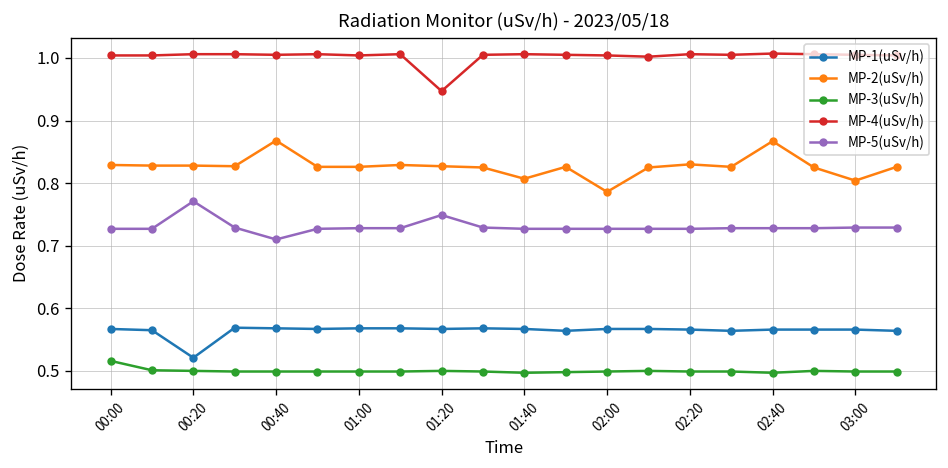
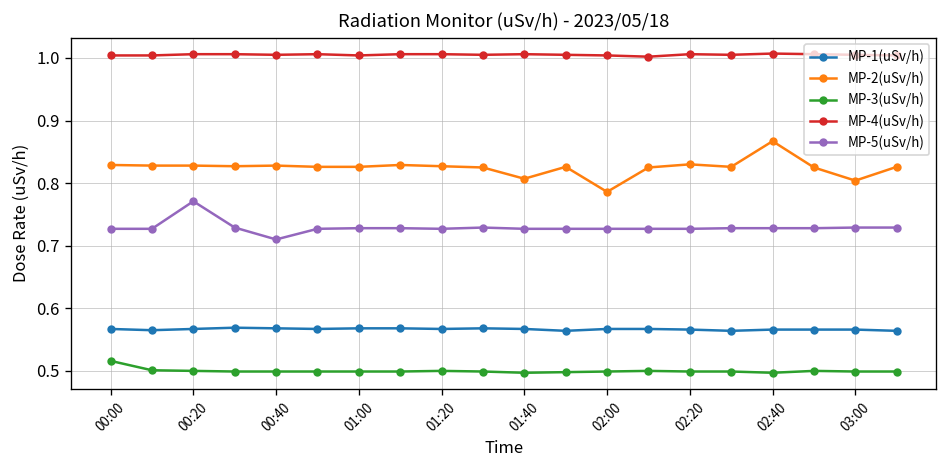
  {
    "MP-1(uSv/h)": {
      "00:00": 0.57,
-     "00:20": 0.52,
+     "00:20": 0.57,
      "00:40": 0.57,
      "01:00": 0.57,
      "01:20": 0.57,
      "01:40": 0.57,
      "02:00": 0.57,
      "02:20": 0.57,
      "02:40": 0.57,
      "03:00": 0.57
    },
    "MP-2(uSv/h)": {
      "00:00": 0.83,
      "00:20": 0.83,
-     "00:40": 0.87,
+     "00:40": 0.83,
      "01:00": 0.83,
      "01:20": 0.83,
      "01:40": 0.81,
      "02:00": 0.79,
      "02:20": 0.83,
      "02:40": 0.87,
      "03:00": 0.80
    },
    "MP-3(uSv/h)": {
      "00:00": 0.52,
      "00:20": 0.50,
      "00:40": 0.50,
      "01:00": 0.50,
      "01:20": 0.50,
      "01:40": 0.50,
      "02:00": 0.50,
      "02:20": 0.50,
      "02:40": 0.50,
      "03:00": 0.50
    },
    "MP-4(uSv/h)": {
      "00:00": 1.00,
      "00:20": 1.01,
      "00:40": 1.01,
      "01:00": 1.00,
-     "01:20": 0.95,
+     "01:20": 1.01,
      "01:40": 1.01,
      "02:00": 1.00,
      "02:20": 1.01,
      "02:40": 1.01
    },
    "MP-5(uSv/h)": {
      "00:00": 0.73,
      "00:20": 0.77,
      "00:40": 0.71,
      "01:00": 0.73,
-     "01:20": 0.75,
+     "01:20": 0.73,
      "01:40": 0.73,
      "02:00": 0.73,
      "02:20": 0.73,
      "02:40": 0.73,
      "03:00": 0.73
    }
  }
